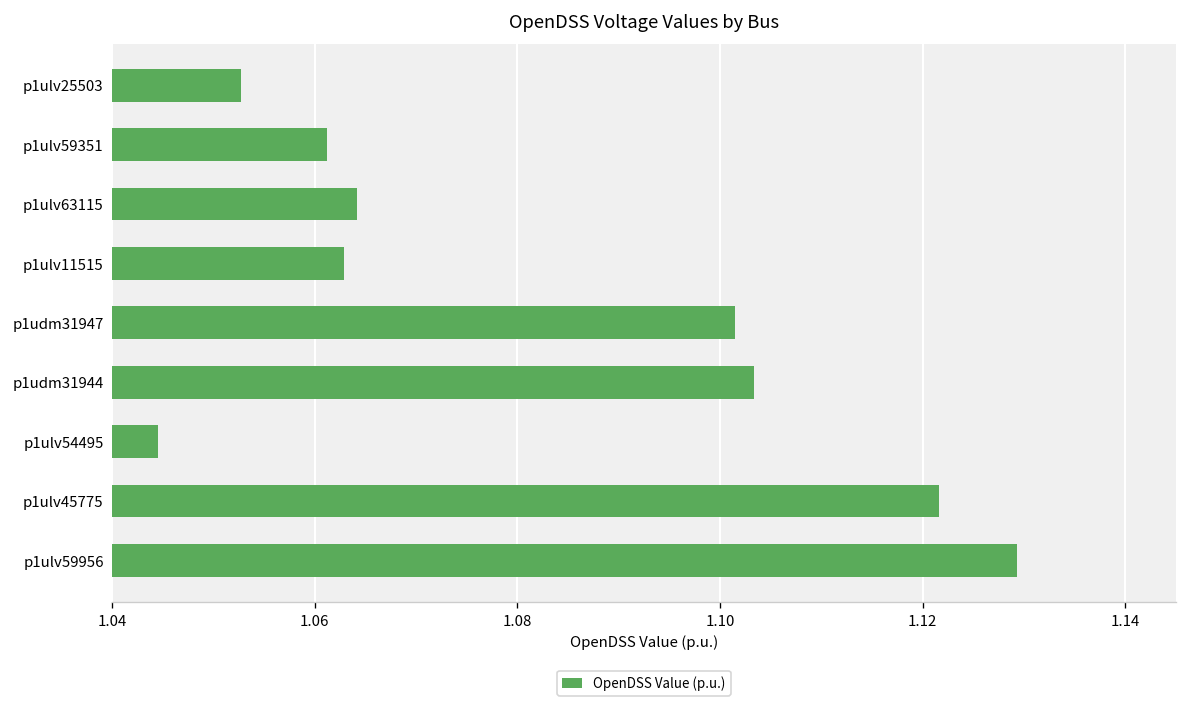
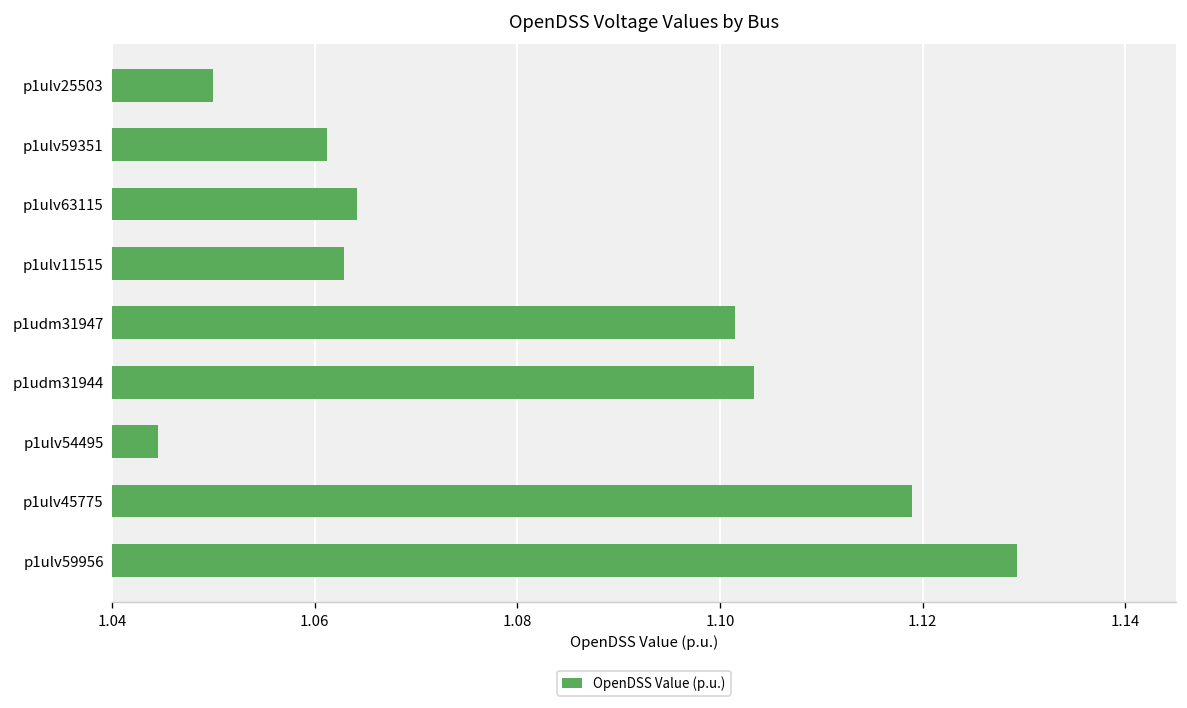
  {
-   "p1ulv25503": 1.053,
+   "p1ulv25503": 1.050,
    "p1ulv59351": 1.061,
    "p1ulv63115": 1.064,
    "p1ulv11515": 1.063,
    "p1udm31947": 1.101,
    "p1udm31944": 1.103,
    "p1ulv54495": 1.045,
-   "p1ulv45775": 1.122,
+   "p1ulv45775": 1.119,
    "p1ulv59956": 1.129
  }
